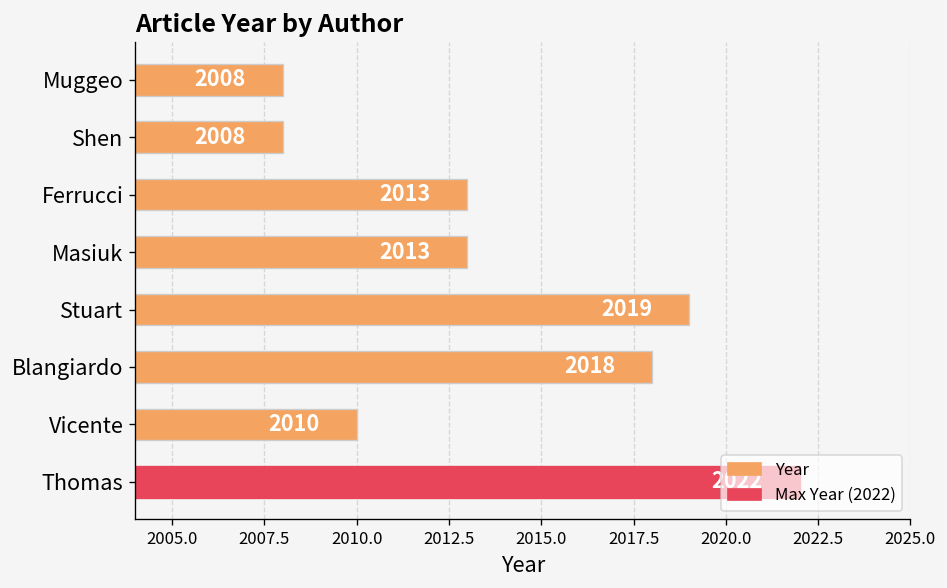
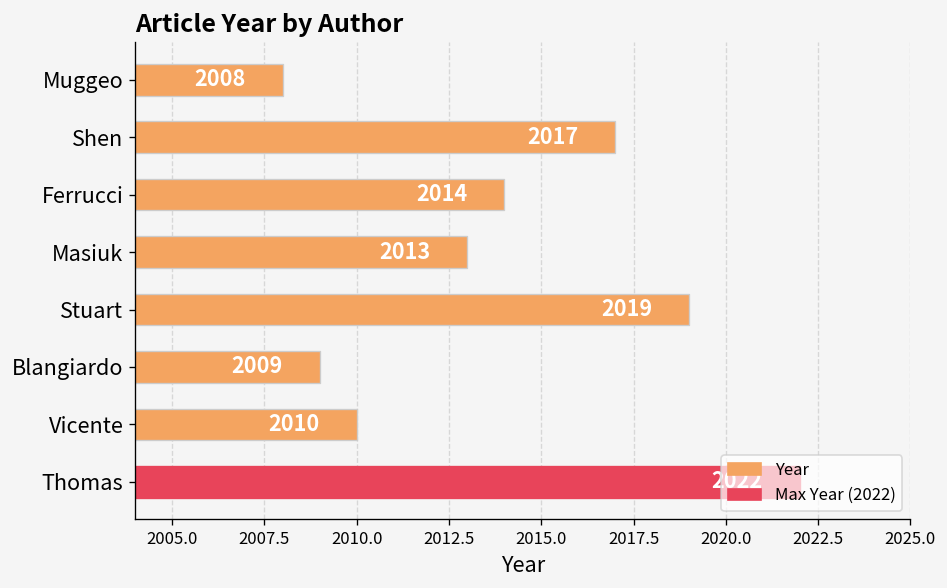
  {
    "Muggeo": 2008,
-   "Shen": 2008,
-   "Ferrucci": 2013,
+   "Shen": 2017,
+   "Ferrucci": 2014,
    "Masiuk": 2013,
    "Stuart": 2019,
-   "Blangiardo": 2018,
+   "Blangiardo": 2009,
    "Vicente": 2010
  }
